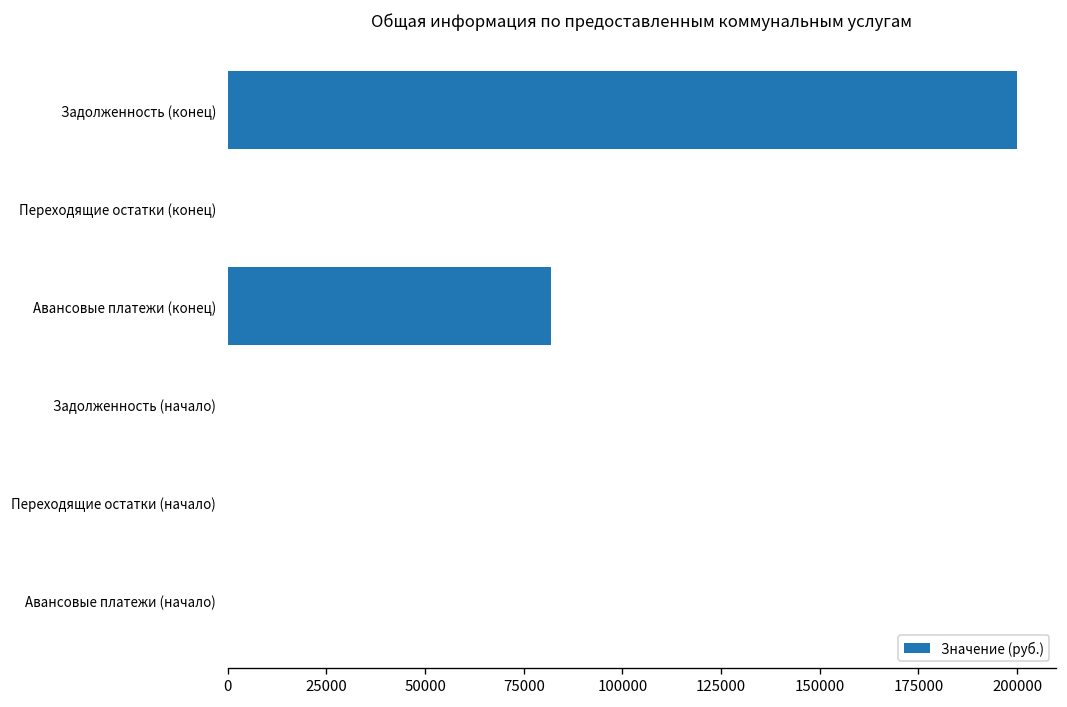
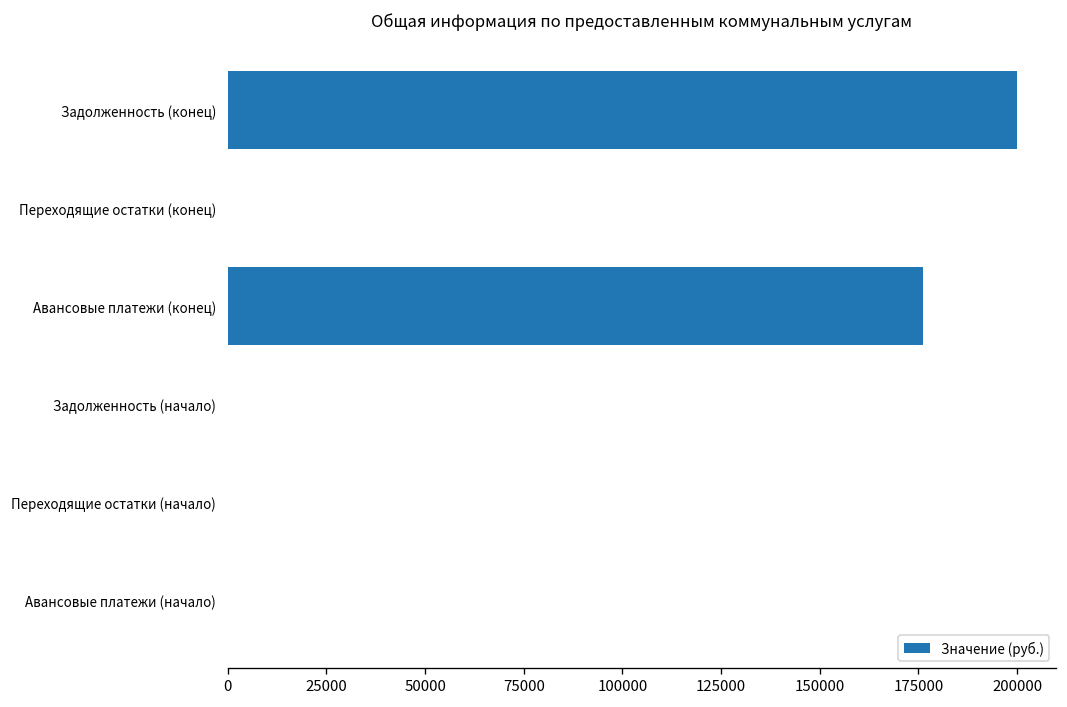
  {
    "Задолженность (конец)": 200000,
    "Переходящие остатки (конец)": 0,
-   "Авансовые платежи (конец)": 82000,
+   "Авансовые платежи (конец)": 176000,
    "Задолженность (начало)": 0,
    "Переходящие остатки (начало)": 0,
    "Авансовые платежи (начало)": 0
  }
